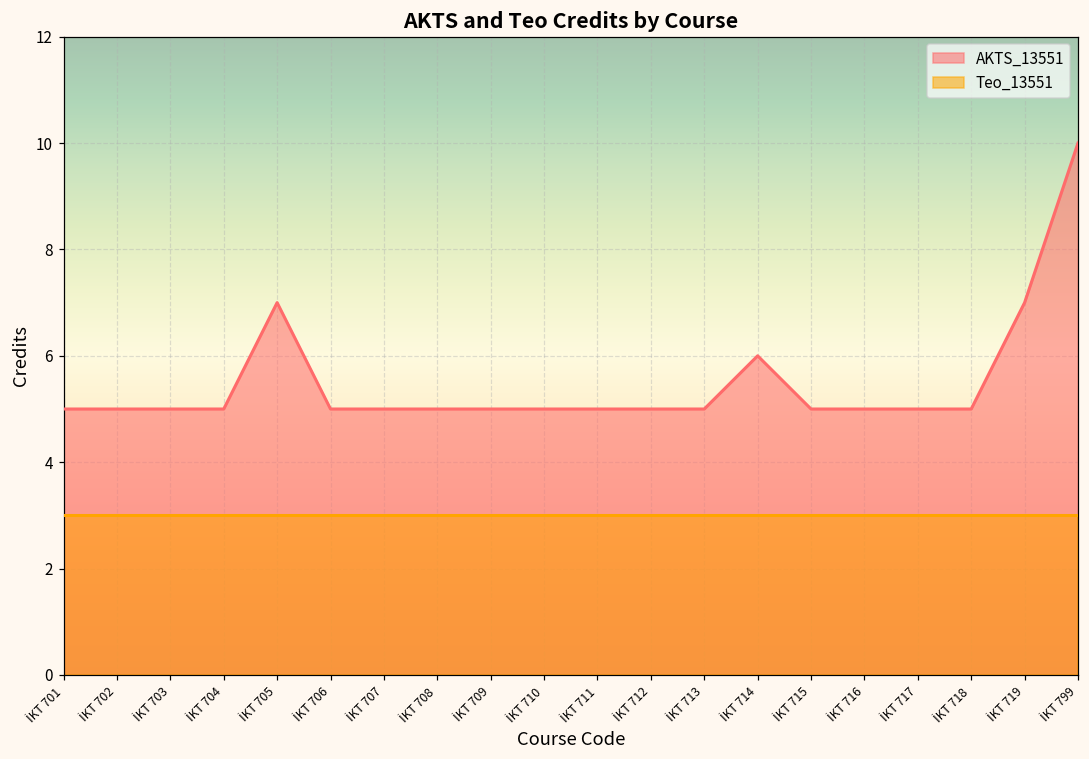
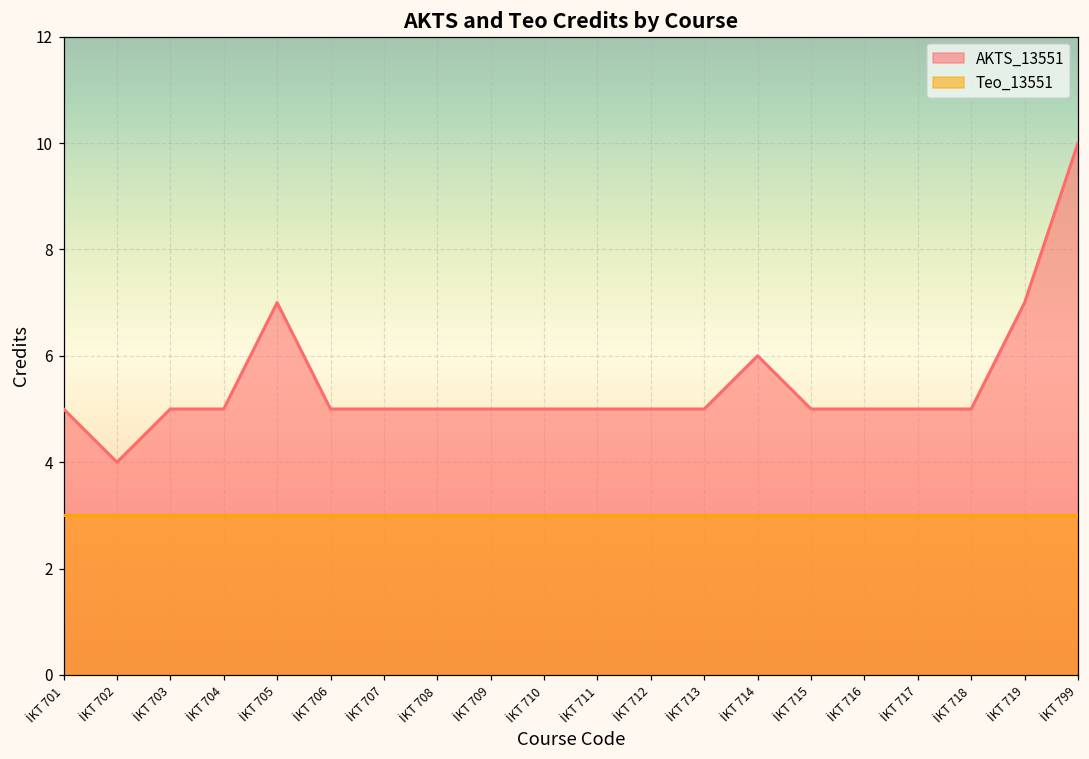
  {
    "AKTS_13551": {
      "İKT 701": 5,
-     "İKT 702": 5,
+     "İKT 702": 4,
      "İKT 703": 5,
      "İKT 704": 5,
      "İKT 705": 7,
      "İKT 706": 5,
      "İKT 707": 5,
      "İKT 708": 5,
      "İKT 709": 5,
      "İKT 710": 5,
      "İKT 711": 5,
      "İKT 712": 5,
      "İKT 713": 5,
      "İKT 714": 6,
      "İKT 715": 5,
      "İKT 716": 5,
      "İKT 717": 5,
      "İKT 718": 5,
      "İKT 719": 7,
      "İKT 799": 10
    },
    "Teo_13551": {
      "İKT 701": 3,
      "İKT 702": 3,
      "İKT 703": 3,
      "İKT 704": 3,
      "İKT 705": 3,
      "İKT 706": 3,
      "İKT 707": 3,
      "İKT 708": 3,
      "İKT 709": 3,
      "İKT 710": 3,
      "İKT 711": 3,
      "İKT 712": 3,
      "İKT 713": 3,
      "İKT 714": 3,
      "İKT 715": 3,
      "İKT 716": 3,
      "İKT 717": 3,
      "İKT 718": 3,
      "İKT 719": 3,
      "İKT 799": 3
    }
  }
